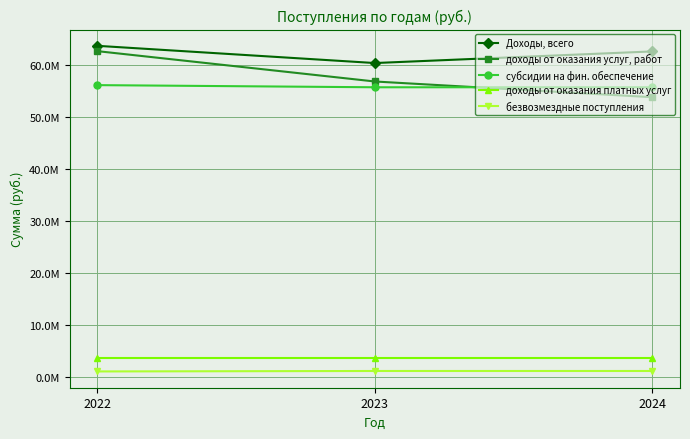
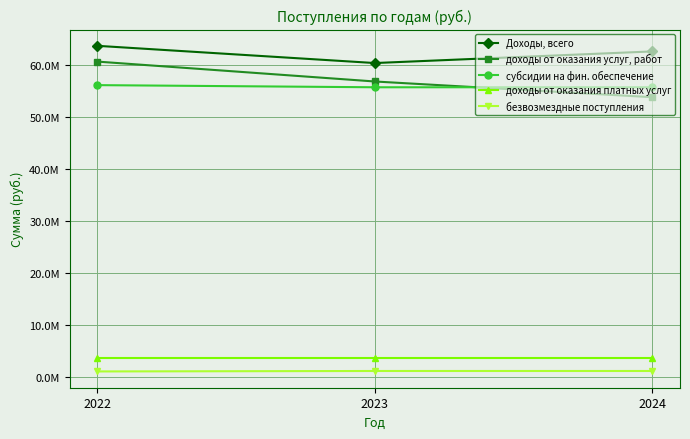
  {
    "Доходы, всего": {
      "2022": 64000000,
      "2023": 60000000
    },
    "доходы от оказания услуг, работ": {
-     "2022": 63000000,
+     "2022": 61000000,
      "2023": 57000000
    },
    "субсидии на фин. обеспечение": {
      "2022": 56000000,
      "2023": 56000000
    },
    "доходы от оказания платных услуг": {
      "2022": 4000000,
      "2023": 4000000,
      "2024": 4000000
    },
    "безвозмездные поступления": {
      "2022": 1000000,
      "2023": 1000000,
      "2024": 1000000
    }
  }
